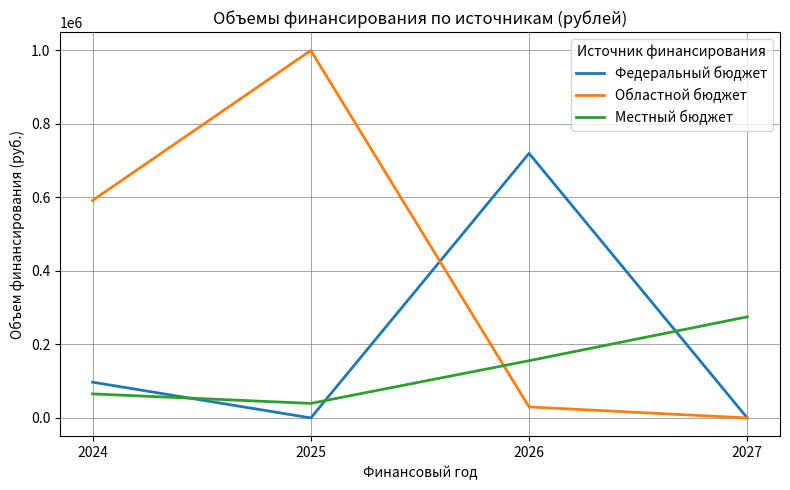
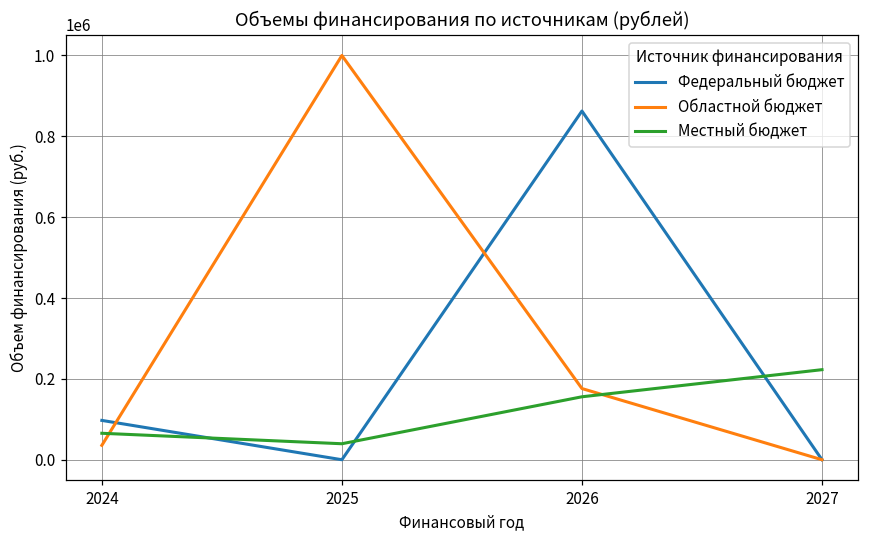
  {
    "Федеральный бюджет": {
      "2024": 100000,
      "2025": 0,
-     "2026": 720000
+     "2026": 860000
    },
    "Областной бюджет": {
-     "2024": 590000,
+     "2024": 40000,
      "2025": 1000000,
-     "2026": 30000
+     "2026": 180000
    },
    "Местный бюджет": {
      "2024": 70000,
      "2025": 40000,
      "2026": 160000,
-     "2027": 280000
+     "2027": 220000
    }
  }
